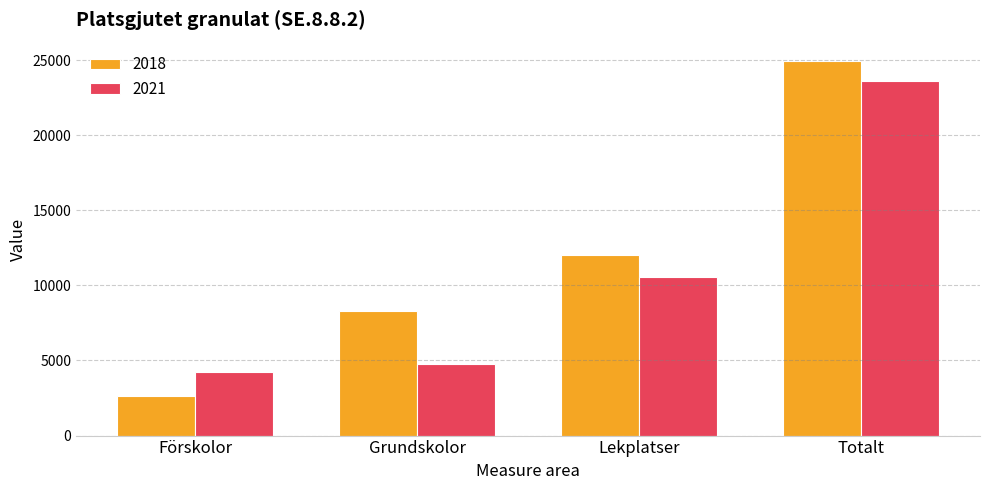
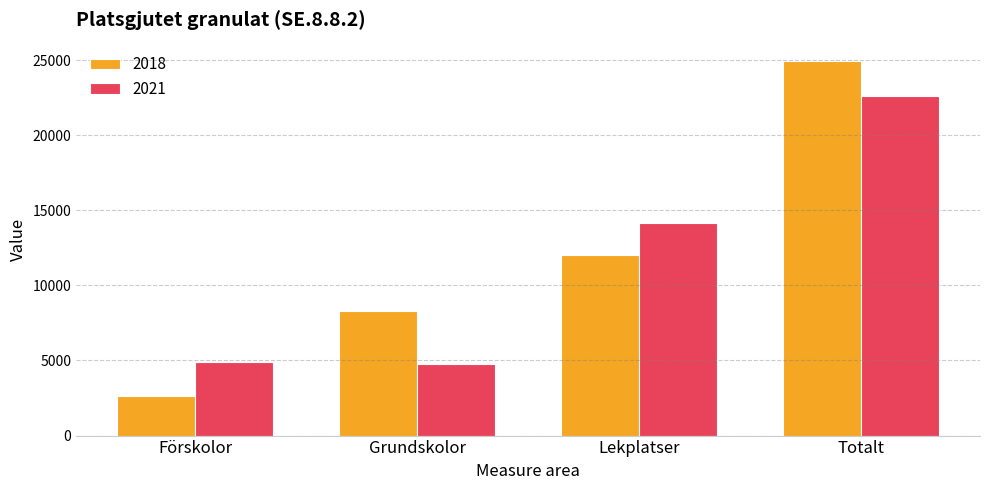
  {
    "2018": {
      "Förskolor": 2700,
      "Grundskolor": 8300,
      "Lekplatser": 12000,
      "Totalt": 24900
    },
    "2021": {
-     "Förskolor": 4300,
+     "Förskolor": 4900,
      "Grundskolor": 4800,
-     "Lekplatser": 10600,
-     "Totalt": 23600
+     "Lekplatser": 14200,
+     "Totalt": 22600
    }
  }
